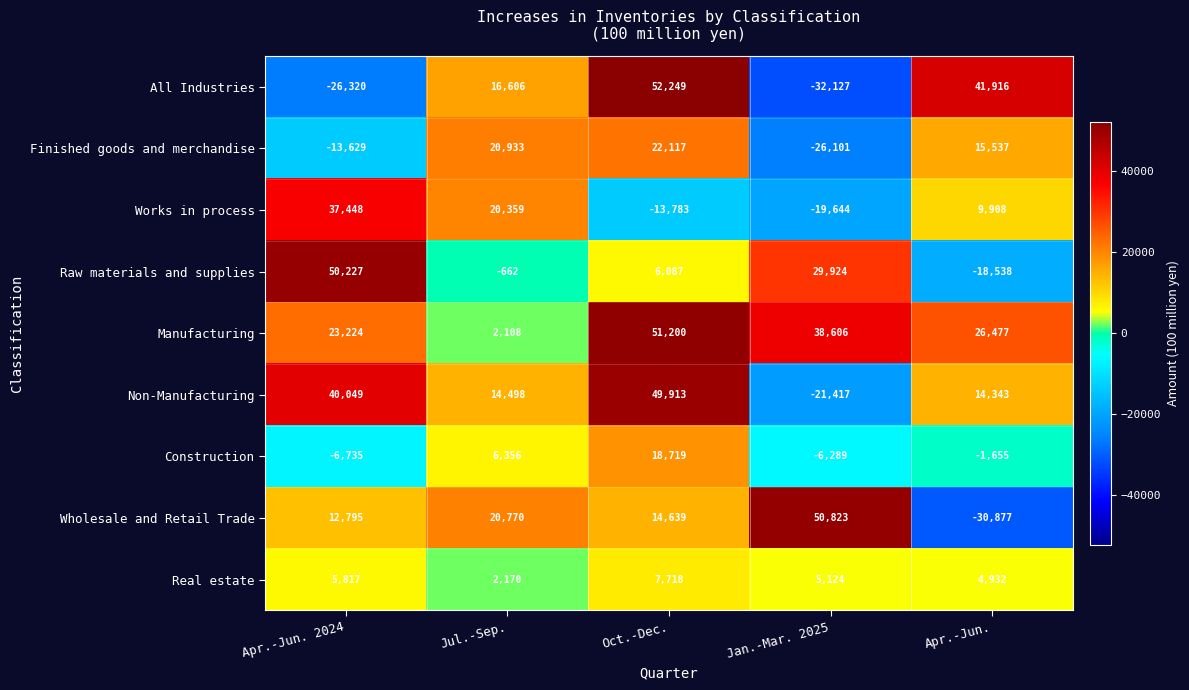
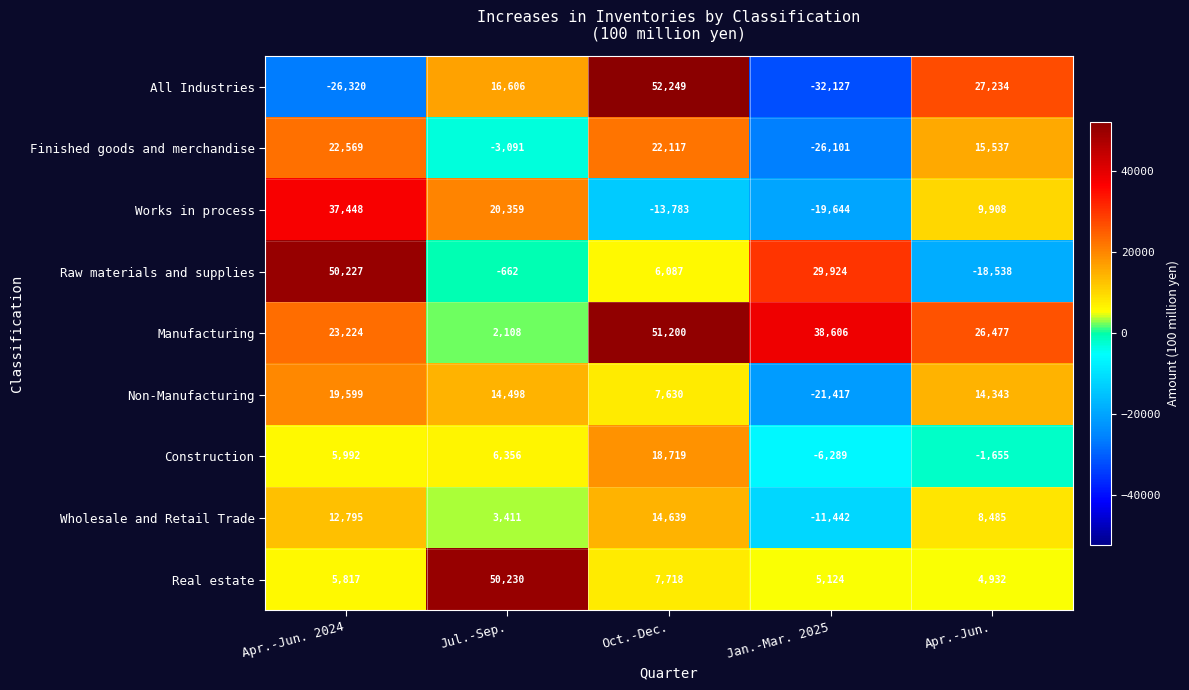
  {
    "All Industries": {
      "Apr.-Jun. 2024": "-26,320",
      "Jul.-Sep.": "16,606",
      "Oct.-Dec.": "52,249",
      "Jan.-Mar. 2025": "-32,127",
-     "Apr.-Jun.": "41,916"
+     "Apr.-Jun.": "27,234"
    },
    "Finished goods and merchandise": {
-     "Apr.-Jun. 2024": "-13,629",
-     "Jul.-Sep.": "20,933",
+     "Apr.-Jun. 2024": "22,569",
+     "Jul.-Sep.": "-3,091",
      "Oct.-Dec.": "22,117",
      "Jan.-Mar. 2025": "-26,101",
      "Apr.-Jun.": "15,537"
    },
    "Works in process": {
      "Apr.-Jun. 2024": "37,448",
      "Jul.-Sep.": "20,359",
      "Oct.-Dec.": "-13,783",
      "Jan.-Mar. 2025": "-19,644",
      "Apr.-Jun.": "9,908"
    },
    "Raw materials and supplies": {
      "Apr.-Jun. 2024": "50,227",
      "Jul.-Sep.": "-662",
      "Oct.-Dec.": "6,087",
      "Jan.-Mar. 2025": "29,924",
      "Apr.-Jun.": "-18,538"
    },
    "Manufacturing": {
      "Apr.-Jun. 2024": "23,224",
      "Jul.-Sep.": "2,108",
      "Oct.-Dec.": "51,200",
      "Jan.-Mar. 2025": "38,606",
      "Apr.-Jun.": "26,477"
    },
    "Non-Manufacturing": {
-     "Apr.-Jun. 2024": "40,049",
+     "Apr.-Jun. 2024": "19,599",
      "Jul.-Sep.": "14,498",
-     "Oct.-Dec.": "49,913",
+     "Oct.-Dec.": "7,630",
      "Jan.-Mar. 2025": "-21,417",
      "Apr.-Jun.": "14,343"
    },
    "Construction": {
-     "Apr.-Jun. 2024": "-6,735",
+     "Apr.-Jun. 2024": "5,992",
      "Jul.-Sep.": "6,356",
      "Oct.-Dec.": "18,719",
      "Jan.-Mar. 2025": "-6,289",
      "Apr.-Jun.": "-1,655"
    },
    "Wholesale and Retail Trade": {
      "Apr.-Jun. 2024": "12,795",
-     "Jul.-Sep.": "20,770",
+     "Jul.-Sep.": "3,411",
      "Oct.-Dec.": "14,639",
-     "Jan.-Mar. 2025": "50,823",
-     "Apr.-Jun.": "-30,877"
+     "Jan.-Mar. 2025": "-11,442",
+     "Apr.-Jun.": "8,485"
    },
    "Real estate": {
      "Apr.-Jun. 2024": "5,817",
-     "Jul.-Sep.": "2,170",
+     "Jul.-Sep.": "50,230",
      "Oct.-Dec.": "7,718",
      "Jan.-Mar. 2025": "5,124",
      "Apr.-Jun.": "4,932"
    }
  }
